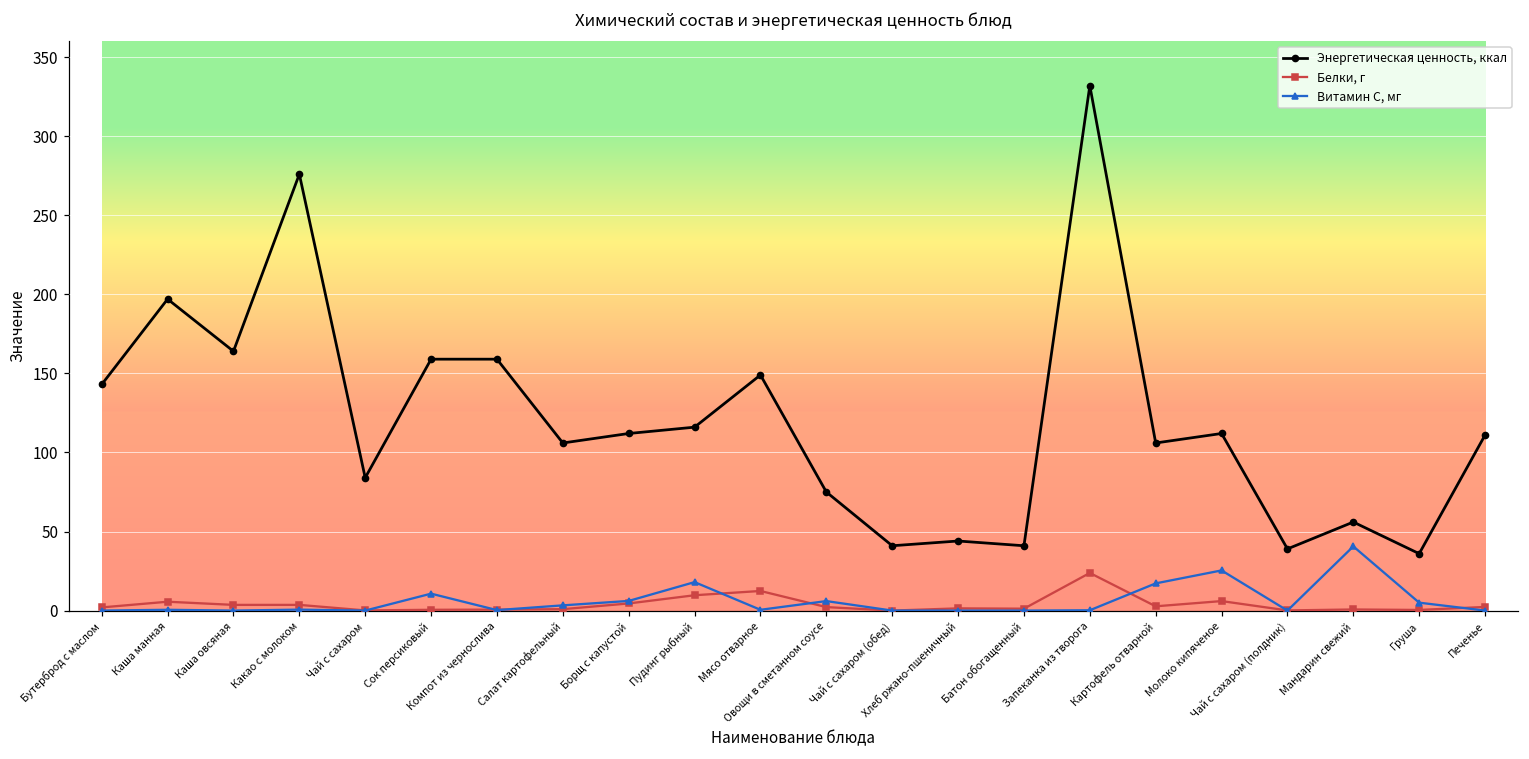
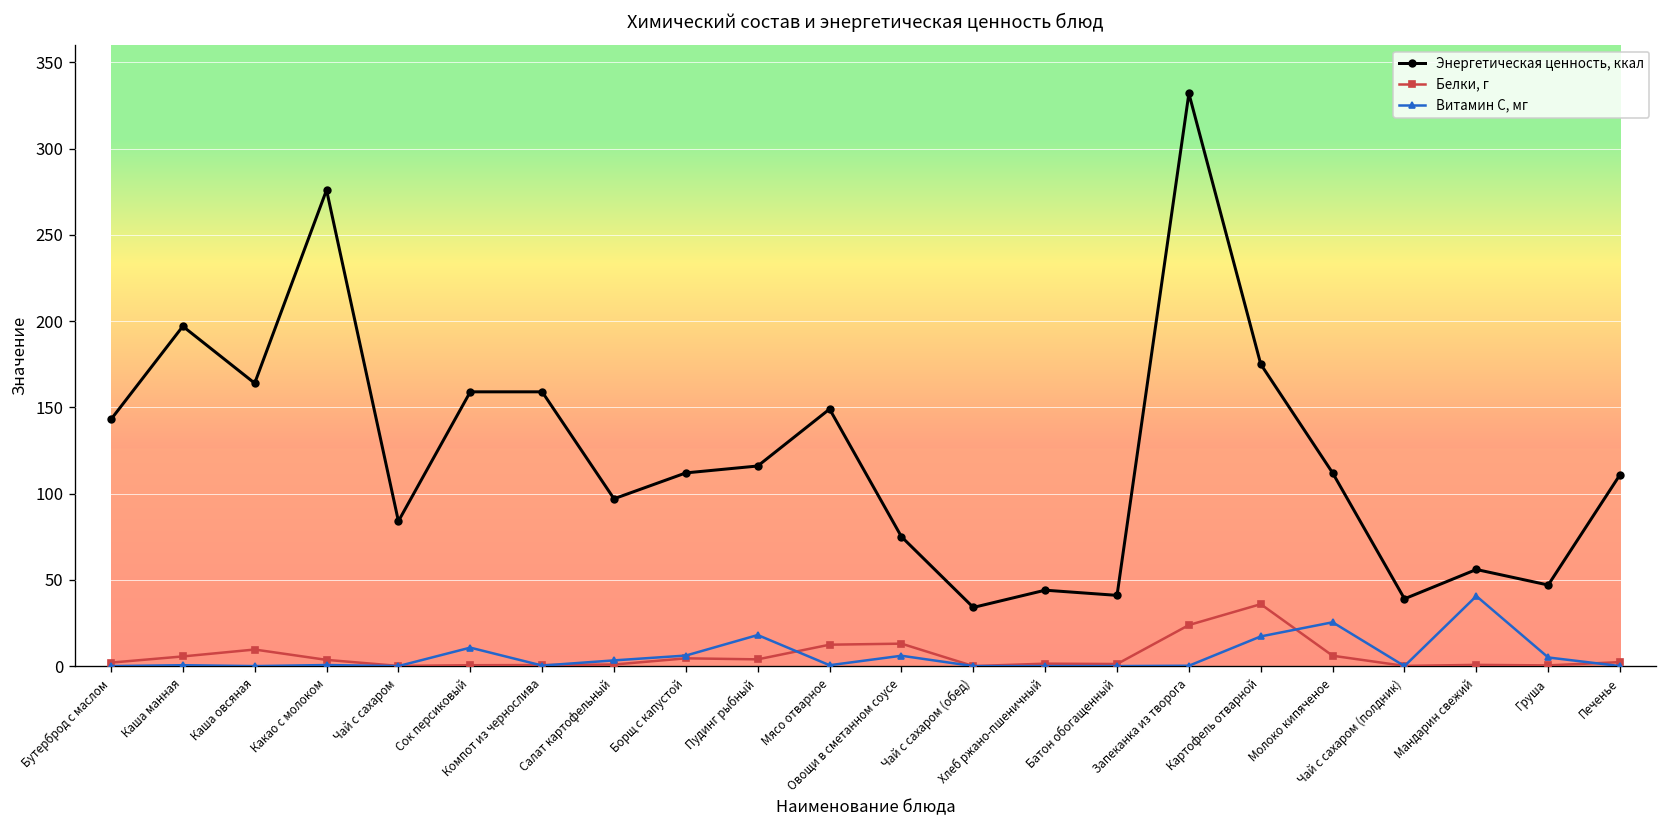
  {
    "Энергетическая ценность, ккал": {
      "Бутерброд с маслом": 143,
      "Каша манная": 197,
      "Каша овсяная": 164,
      "Какао с молоком": 276,
      "Чай с сахаром": 84,
      "Сок персиковый": 159,
      "Компот из чернослива": 159,
-     "Салат картофельный": 106,
+     "Салат картофельный": 97,
      "Борщ с капустой": 112,
      "Пудинг рыбный": 116,
      "Мясо отварное": 149,
      "Овощи в сметанном соусе": 75,
-     "Чай с сахаром (обед)": 41,
+     "Чай с сахаром (обед)": 34,
      "Хлеб ржано-пшеничный": 44,
      "Батон обогащенный": 41,
      "Запеканка из творога": 332,
-     "Картофель отварной": 106,
+     "Картофель отварной": 175,
      "Молоко кипяченое": 112,
      "Чай с сахаром (полдник)": 39,
      "Мандарин свежий": 56,
-     "Груша": 36,
+     "Груша": 47,
      "Печенье": 111
    },
    "Белки, г": {
      "Бутерброд с маслом": 2,
      "Каша манная": 6,
-     "Каша овсяная": 4,
+     "Каша овсяная": 10,
      "Какао с молоком": 4,
      "Сок персиковый": 1,
      "Салат картофельный": 1,
-     "Пудинг рыбный": 10,
+     "Пудинг рыбный": 4,
      "Мясо отварное": 12,
-     "Овощи в сметанном соусе": 2,
+     "Овощи в сметанном соусе": 13,
      "Запеканка из творога": 24,
-     "Картофель отварной": 3,
+     "Картофель отварной": 36,
      "Молоко кипяченое": 6,
      "Мандарин свежий": 1,
      "Груша": 0,
      "Печенье": 2
    },
    "Витамин С, мг": {
      "Бутерброд с маслом": 0,
      "Каша манная": 1,
      "Каша овсяная": 0,
      "Какао с молоком": 1,
      "Сок персиковый": 11,
      "Салат картофельный": 3,
      "Пудинг рыбный": 18,
      "Мясо отварное": 1,
      "Овощи в сметанном соусе": 6,
      "Запеканка из творога": 0,
      "Картофель отварной": 17,
      "Молоко кипяченое": 25,
      "Мандарин свежий": 41,
      "Груша": 5,
      "Печенье": 0
    }
  }
